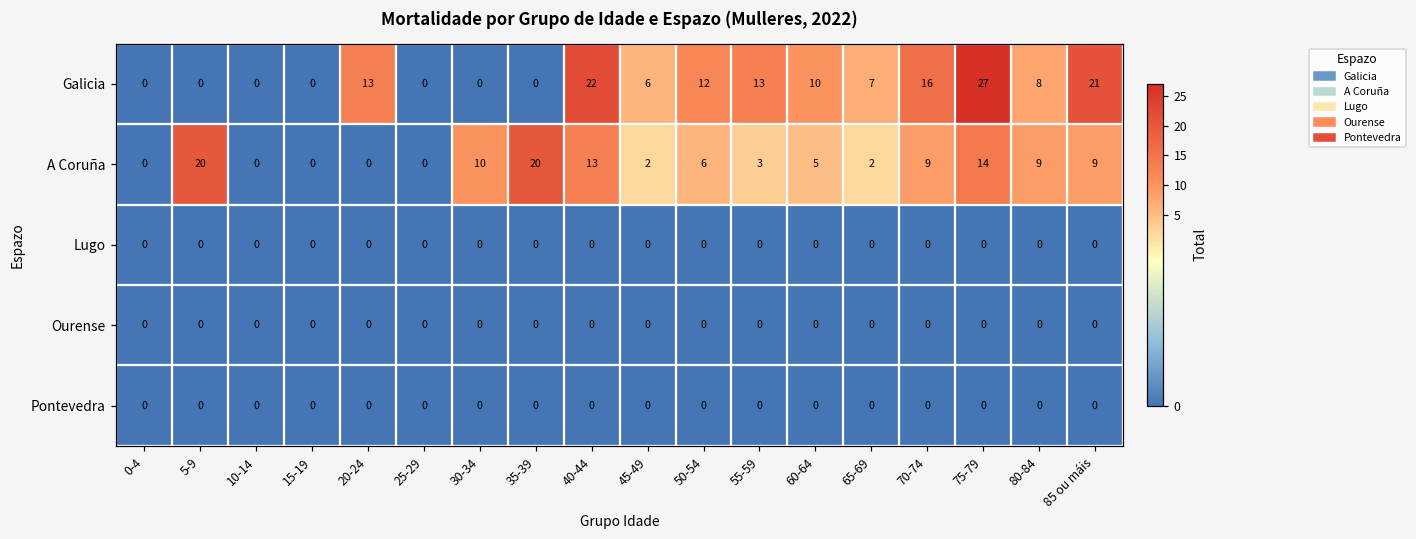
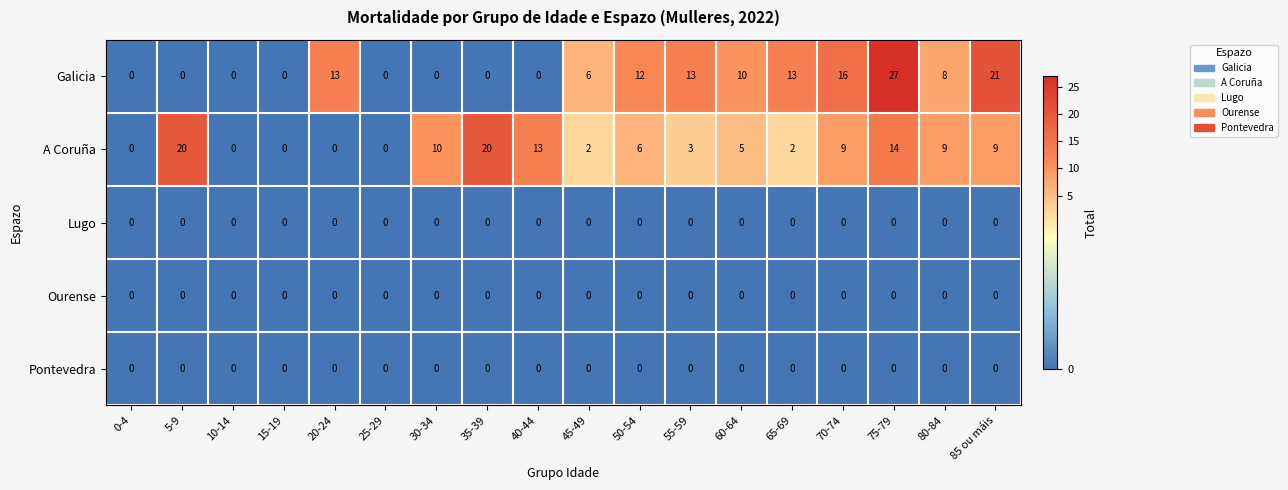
  {
    "Galicia": {
      "0-4": 0,
      "5-9": 0,
      "10-14": 0,
      "15-19": 0,
      "20-24": 13,
      "25-29": 0,
      "30-34": 0,
      "35-39": 0,
-     "40-44": 22,
+     "40-44": 0,
      "45-49": 6,
      "50-54": 12,
      "55-59": 13,
      "60-64": 10,
-     "65-69": 7,
+     "65-69": 13,
      "70-74": 16,
      "75-79": 27,
      "80-84": 8,
      "85 ou máis": 21
    },
    "A Coruña": {
      "0-4": 0,
      "5-9": 20,
      "10-14": 0,
      "15-19": 0,
      "20-24": 0,
      "25-29": 0,
      "30-34": 10,
      "35-39": 20,
      "40-44": 13,
      "45-49": 2,
      "50-54": 6,
      "55-59": 3,
      "60-64": 5,
      "65-69": 2,
      "70-74": 9,
      "75-79": 14,
      "80-84": 9,
      "85 ou máis": 9
    },
    "Lugo": {
      "0-4": 0,
      "5-9": 0,
      "10-14": 0,
      "15-19": 0,
      "20-24": 0,
      "25-29": 0,
      "30-34": 0,
      "35-39": 0,
      "40-44": 0,
      "45-49": 0,
      "50-54": 0,
      "55-59": 0,
      "60-64": 0,
      "65-69": 0,
      "70-74": 0,
      "75-79": 0,
      "80-84": 0,
      "85 ou máis": 0
    },
    "Ourense": {
      "0-4": 0,
      "5-9": 0,
      "10-14": 0,
      "15-19": 0,
      "20-24": 0,
      "25-29": 0,
      "30-34": 0,
      "35-39": 0,
      "40-44": 0,
      "45-49": 0,
      "50-54": 0,
      "55-59": 0,
      "60-64": 0,
      "65-69": 0,
      "70-74": 0,
      "75-79": 0,
      "80-84": 0,
      "85 ou máis": 0
    },
    "Pontevedra": {
      "0-4": 0,
      "5-9": 0,
      "10-14": 0,
      "15-19": 0,
      "20-24": 0,
      "25-29": 0,
      "30-34": 0,
      "35-39": 0,
      "40-44": 0,
      "45-49": 0,
      "50-54": 0,
      "55-59": 0,
      "60-64": 0,
      "65-69": 0,
      "70-74": 0,
      "75-79": 0,
      "80-84": 0,
      "85 ou máis": 0
    }
  }
